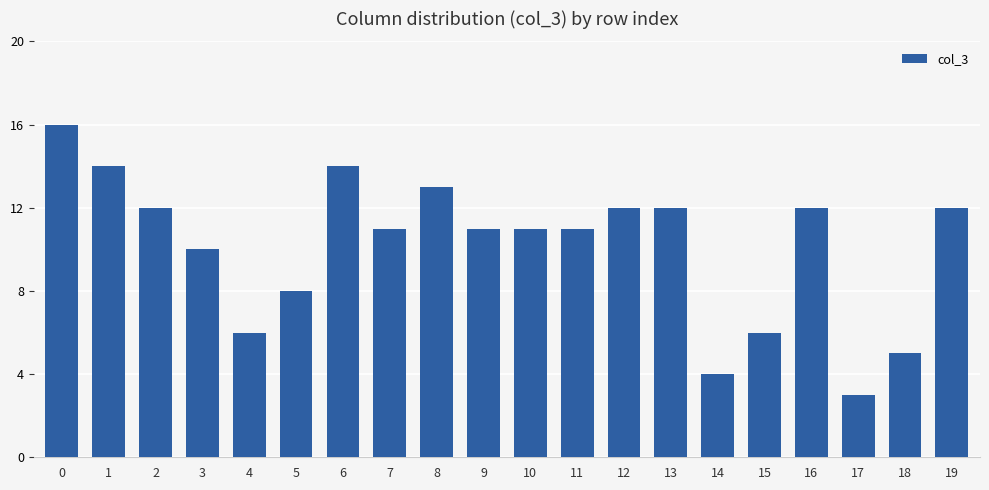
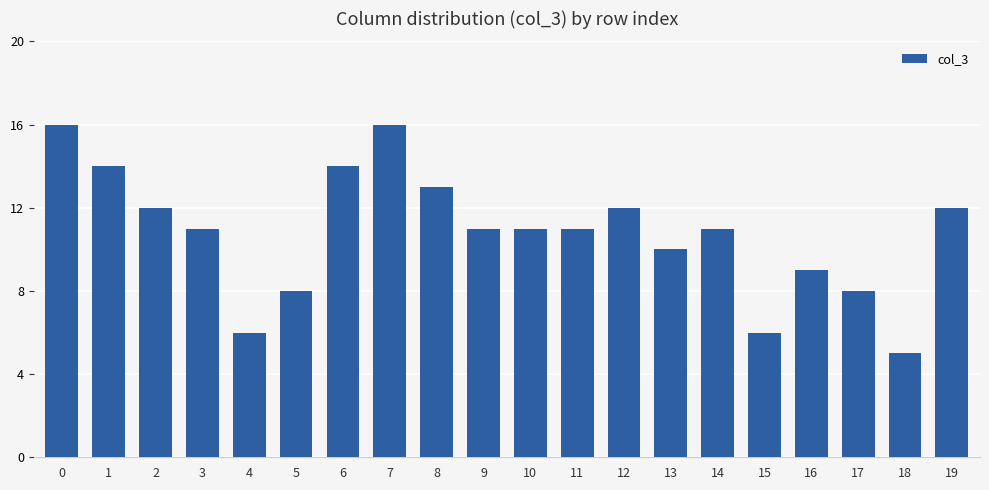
  {
    "0": 16,
    "1": 14,
    "2": 12,
-   "3": 10,
+   "3": 11,
    "4": 6,
    "5": 8,
    "6": 14,
-   "7": 11,
+   "7": 16,
    "8": 13,
    "9": 11,
    "10": 11,
    "11": 11,
    "12": 12,
-   "13": 12,
-   "14": 4,
+   "13": 10,
+   "14": 11,
    "15": 6,
-   "16": 12,
-   "17": 3,
+   "16": 9,
+   "17": 8,
    "18": 5,
    "19": 12
  }
